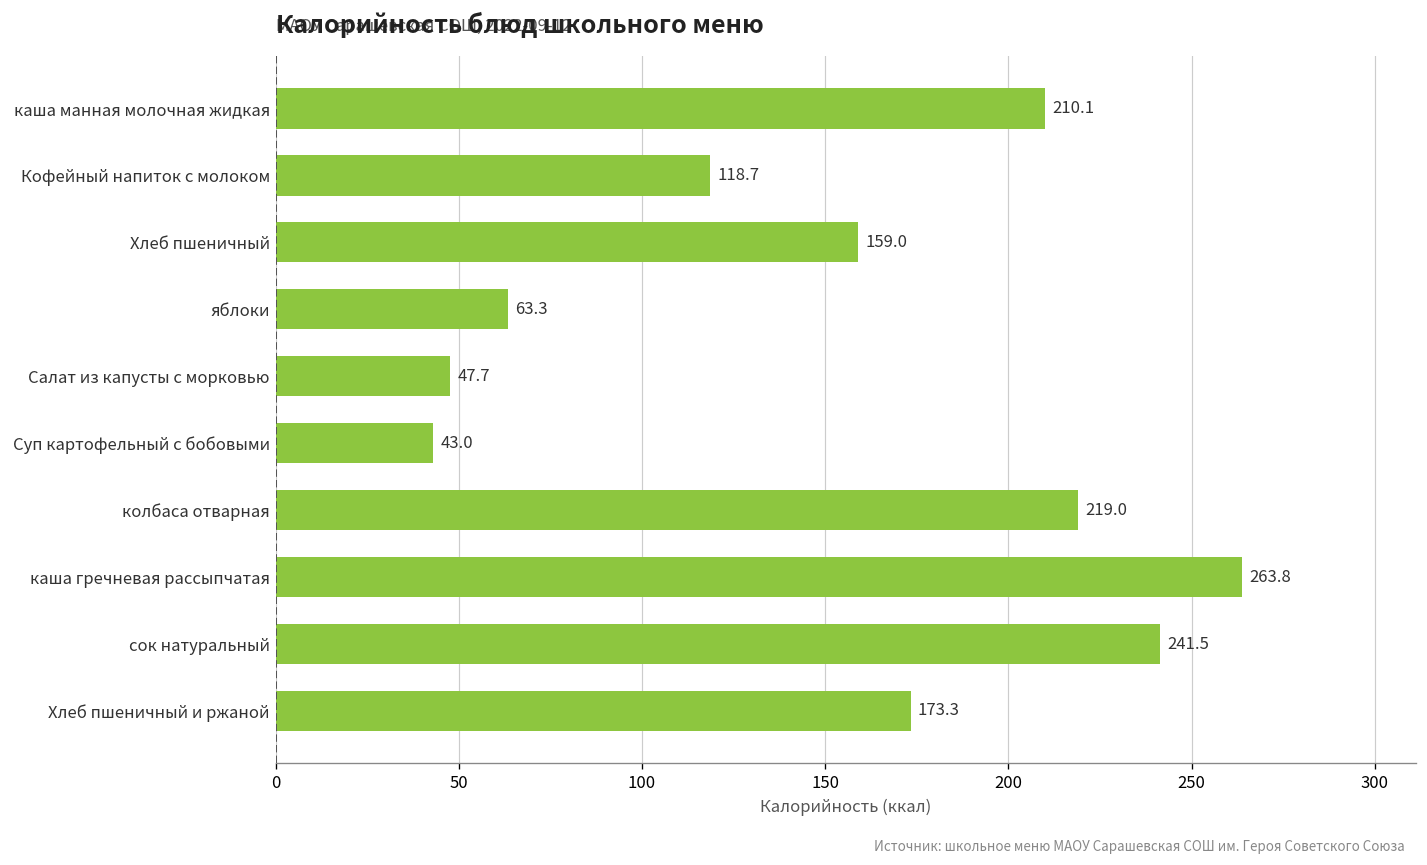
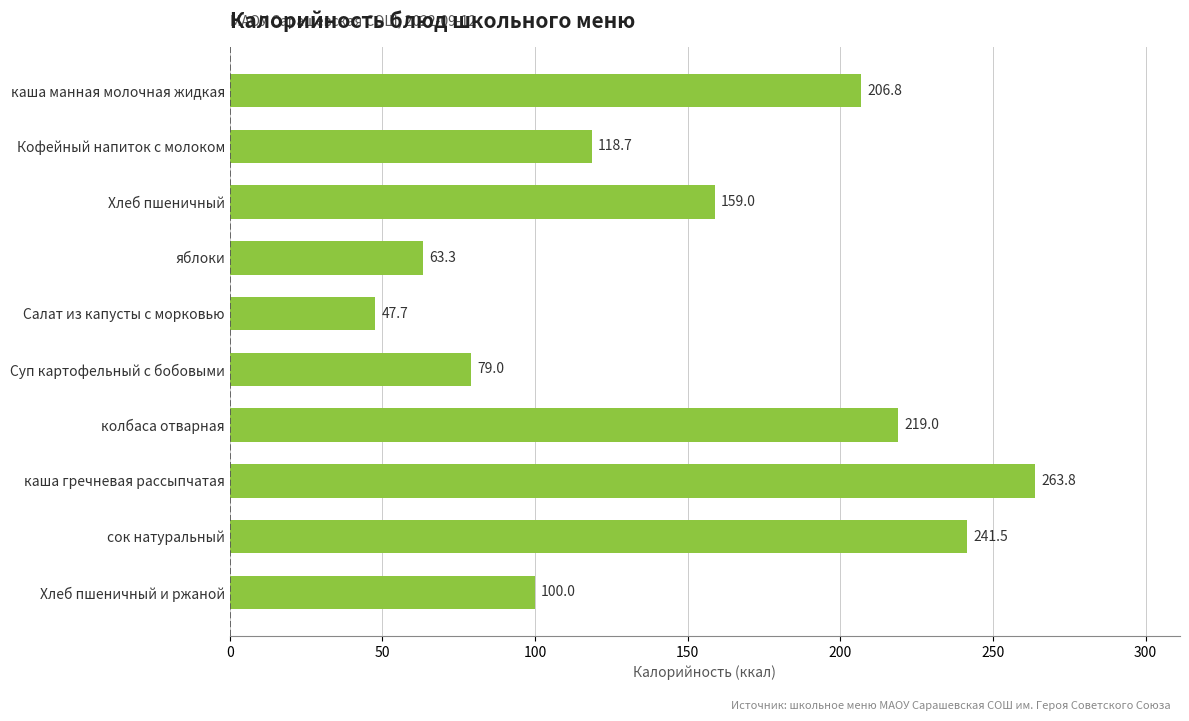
  {
-   "каша манная молочная жидкая": 210.1,
+   "каша манная молочная жидкая": 206.8,
    "Кофейный напиток с молоком": 118.7,
    "Хлеб пшеничный": 159.0,
    "яблоки": 63.3,
    "Салат из капусты с морковью": 47.7,
-   "Суп картофельный с бобовыми": 43.0,
+   "Суп картофельный с бобовыми": 79.0,
    "колбаса отварная": 219.0,
    "каша гречневая рассыпчатая": 263.8,
    "сок натуральный": 241.5,
-   "Хлеб пшеничный и ржаной": 173.3
+   "Хлеб пшеничный и ржаной": 100.0
  }
